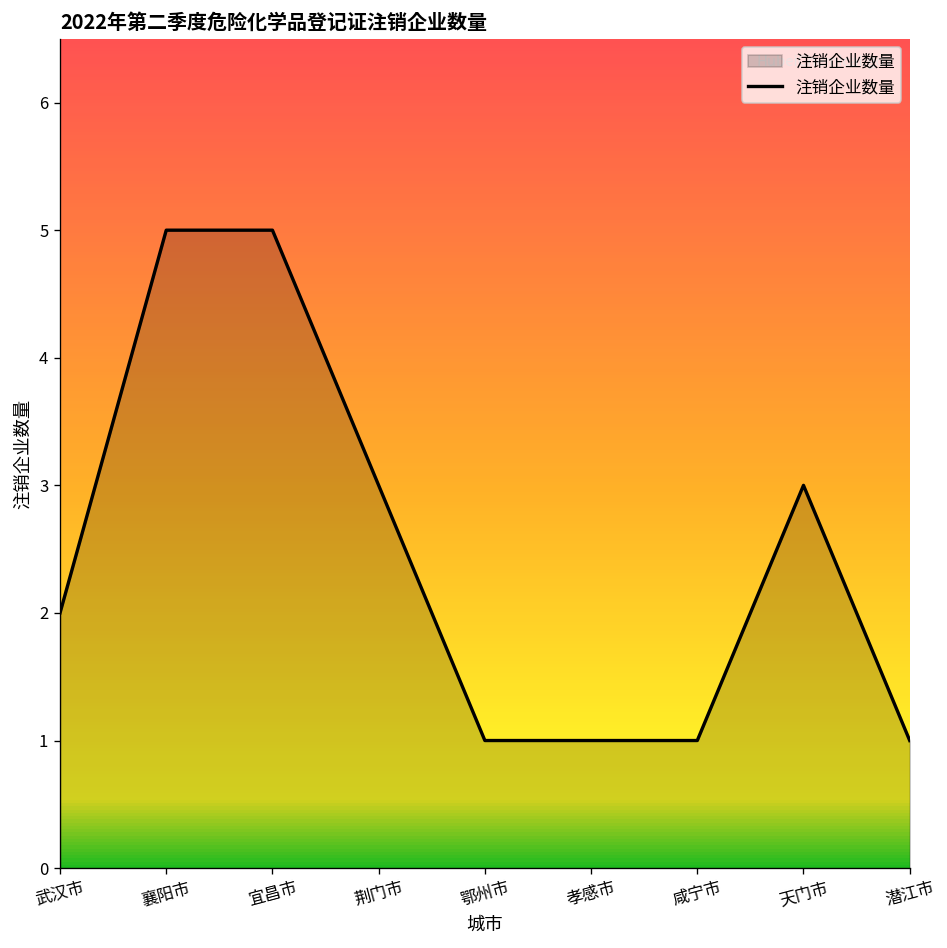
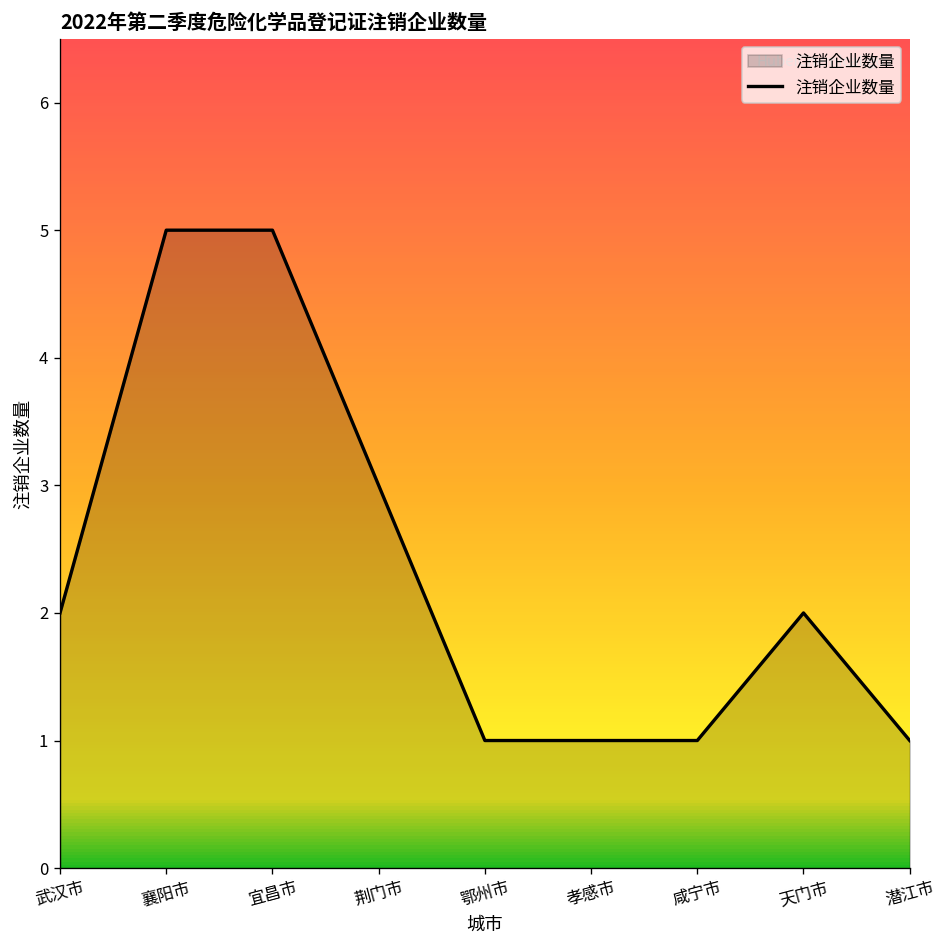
  {
    "武汉市": 2,
    "襄阳市": 5,
    "宜昌市": 5,
    "荆门市": 3,
    "鄂州市": 1,
    "孝感市": 1,
    "咸宁市": 1,
-   "天门市": 3,
+   "天门市": 2,
    "潜江市": 1
  }
